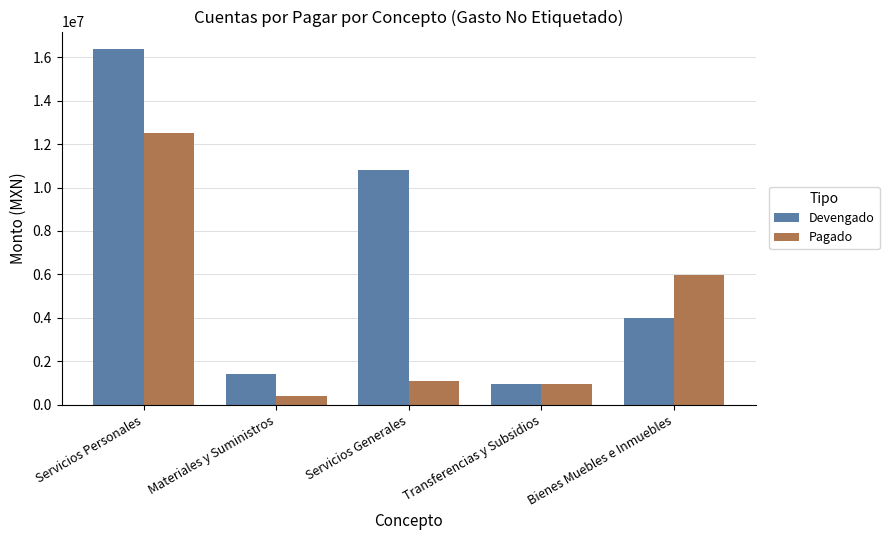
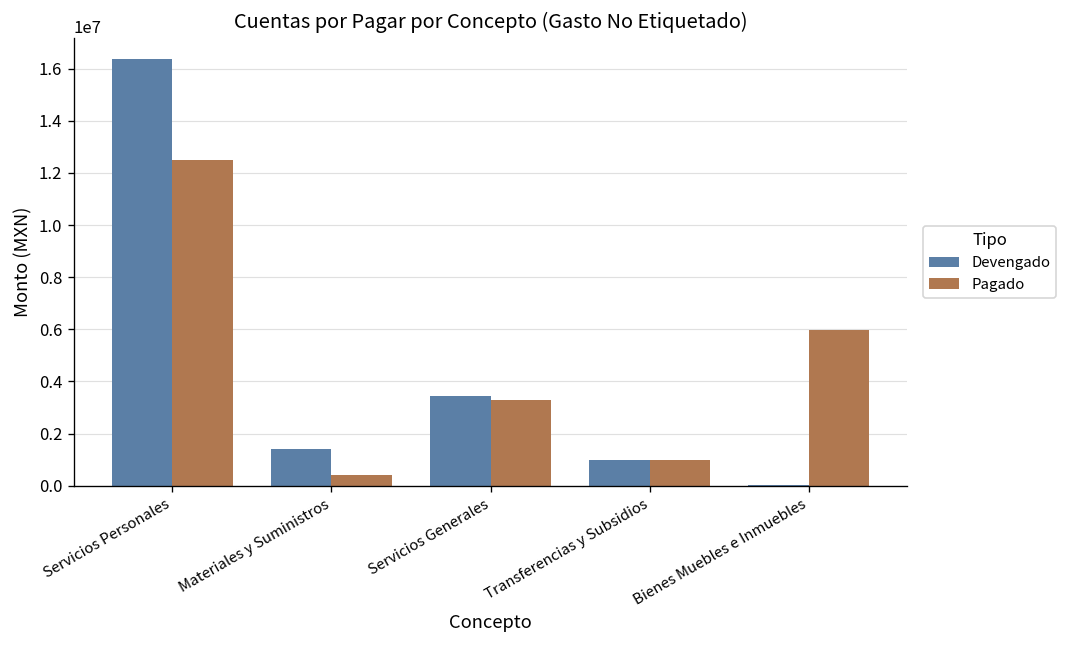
  {
    "Devengado": {
      "Servicios Personales": 16400000,
      "Materiales y Suministros": 1400000,
-     "Servicios Generales": 10800000,
+     "Servicios Generales": 3400000,
      "Transferencias y Subsidios": 1000000,
-     "Bienes Muebles e Inmuebles": 4000000
+     "Bienes Muebles e Inmuebles": 0
    },
    "Pagado": {
      "Servicios Personales": 12500000,
      "Materiales y Suministros": 400000,
-     "Servicios Generales": 1100000,
+     "Servicios Generales": 3300000,
      "Transferencias y Subsidios": 1000000,
      "Bienes Muebles e Inmuebles": 6000000
    }
  }
